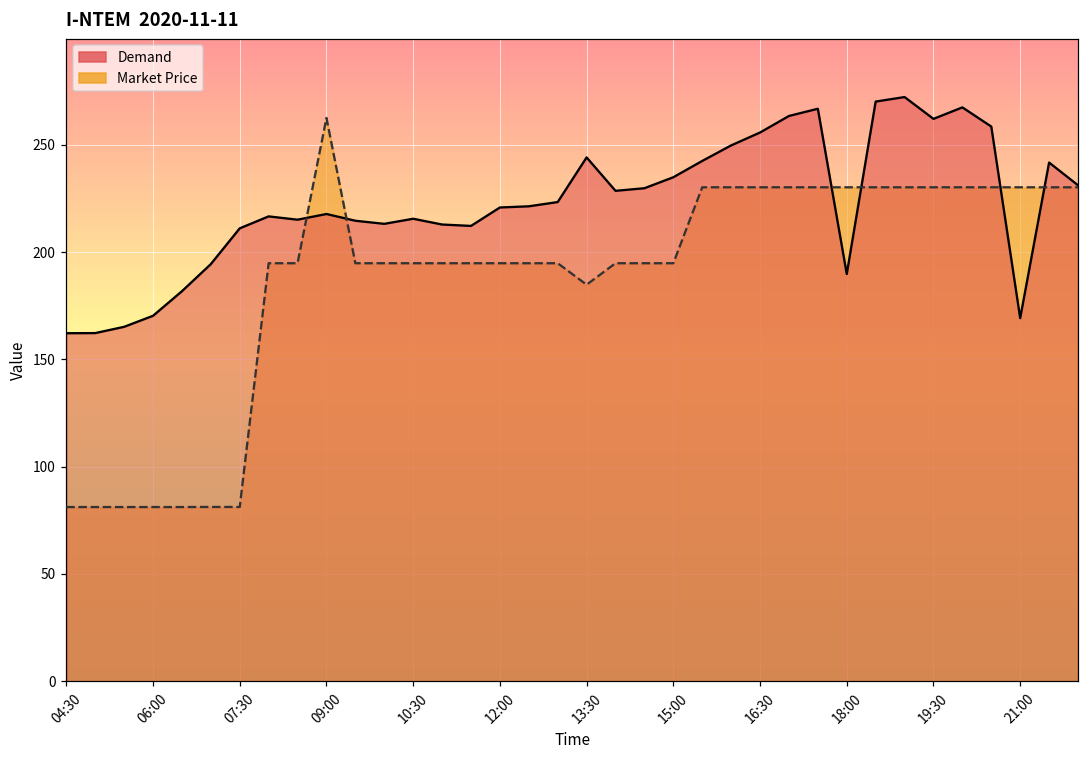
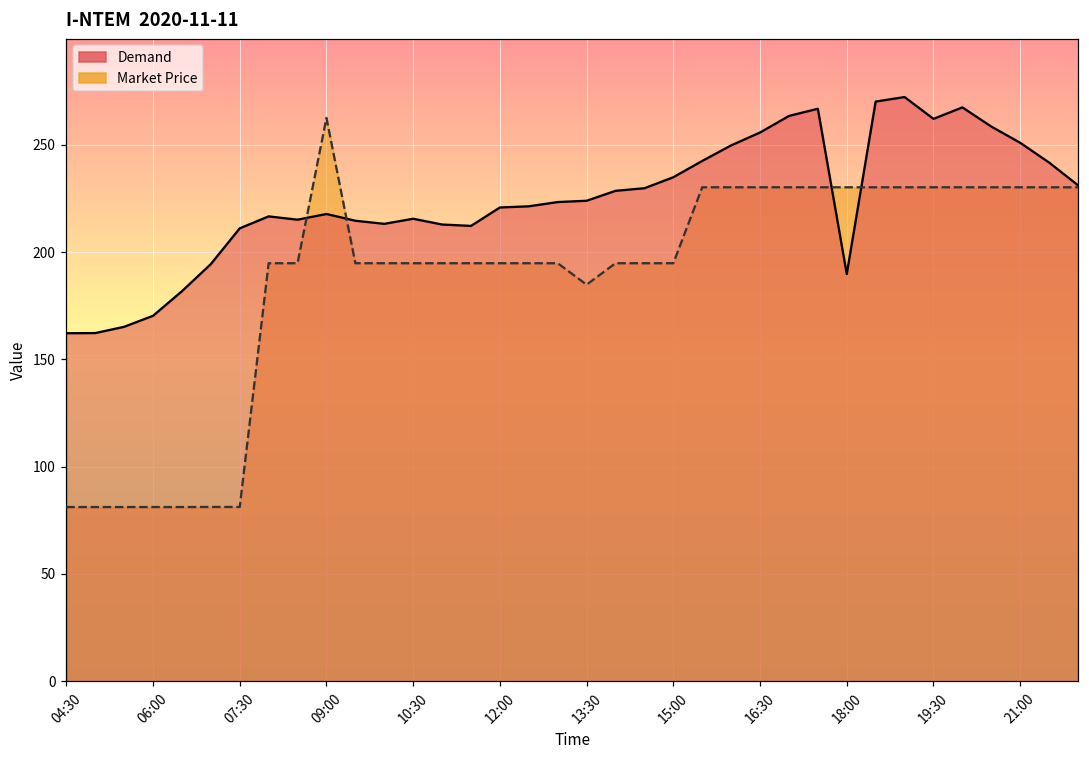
  {
    "Demand": {
      "04:30": 162,
      "06:00": 170,
      "07:30": 211,
      "09:00": 218,
      "10:30": 216,
      "12:00": 221,
-     "13:30": 244,
+     "13:30": 224,
      "15:00": 235,
      "16:30": 256,
      "18:00": 190,
      "19:30": 262,
-     "21:00": 169
+     "21:00": 251
    },
    "Market Price": {
      "04:30": 81,
      "06:00": 81,
      "07:30": 81,
      "09:00": 263,
      "10:30": 195,
      "12:00": 195,
      "13:30": 185,
      "15:00": 195,
      "16:30": 230,
      "18:00": 230,
      "19:30": 230,
      "21:00": 230
    }
  }
